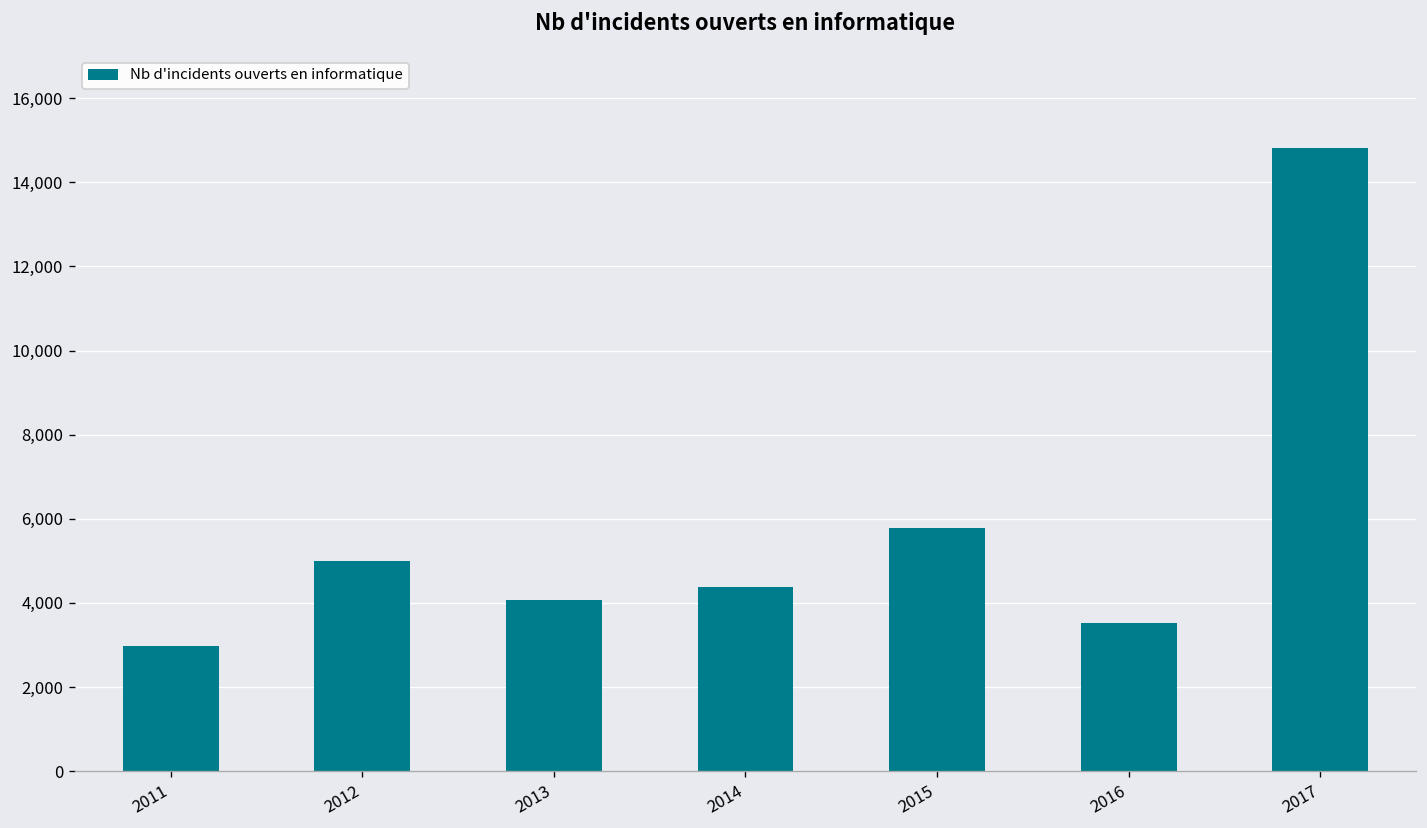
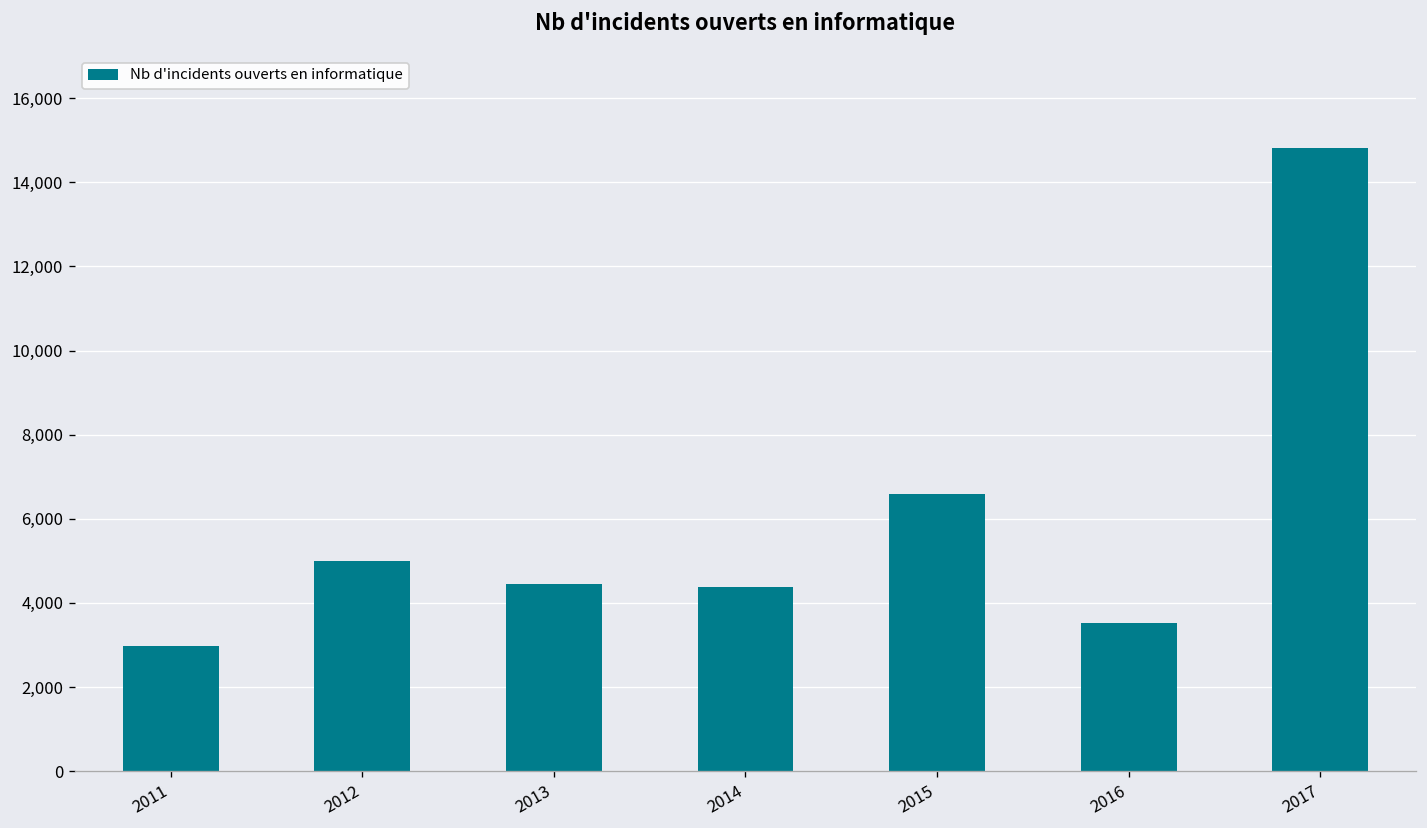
  {
    "2011": "3,000",
    "2012": "5,000",
-   "2013": "4,100",
+   "2013": "4,400",
    "2014": "4,400",
-   "2015": "5,800",
+   "2015": "6,600",
    "2016": "3,500",
    "2017": "14,800"
  }
